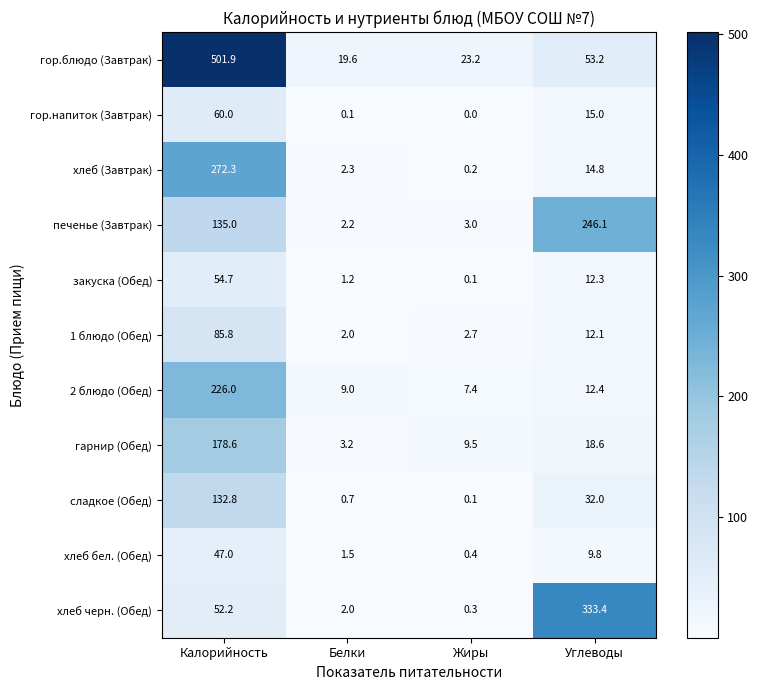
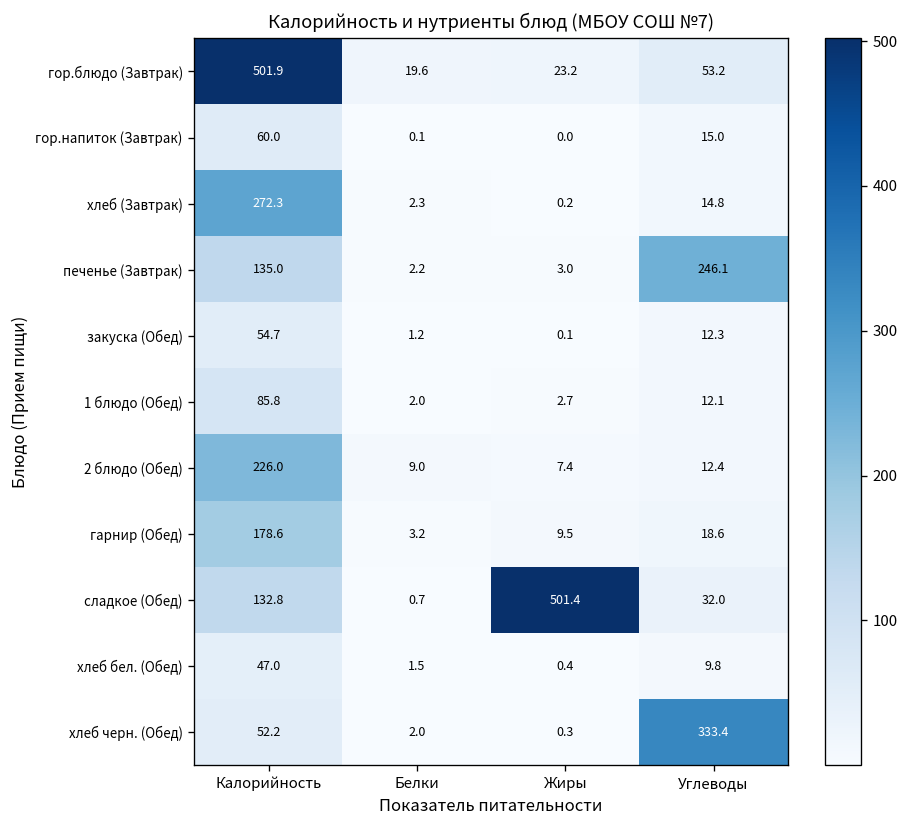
  {
    "гор.блюдо (Завтрак)": {
      "Калорийность": 501.9,
      "Белки": 19.6,
      "Жиры": 23.2,
      "Углеводы": 53.2
    },
    "гор.напиток (Завтрак)": {
      "Калорийность": 60.0,
      "Белки": 0.1,
      "Жиры": 0.0,
      "Углеводы": 15.0
    },
    "хлеб (Завтрак)": {
      "Калорийность": 272.3,
      "Белки": 2.3,
      "Жиры": 0.2,
      "Углеводы": 14.8
    },
    "печенье (Завтрак)": {
      "Калорийность": 135.0,
      "Белки": 2.2,
      "Жиры": 3.0,
      "Углеводы": 246.1
    },
    "закуска (Обед)": {
      "Калорийность": 54.7,
      "Белки": 1.2,
      "Жиры": 0.1,
      "Углеводы": 12.3
    },
    "1 блюдо (Обед)": {
      "Калорийность": 85.8,
      "Белки": 2.0,
      "Жиры": 2.7,
      "Углеводы": 12.1
    },
    "2 блюдо (Обед)": {
      "Калорийность": 226.0,
      "Белки": 9.0,
      "Жиры": 7.4,
      "Углеводы": 12.4
    },
    "гарнир (Обед)": {
      "Калорийность": 178.6,
      "Белки": 3.2,
      "Жиры": 9.5,
      "Углеводы": 18.6
    },
    "сладкое (Обед)": {
      "Калорийность": 132.8,
      "Белки": 0.7,
-     "Жиры": 0.1,
+     "Жиры": 501.4,
      "Углеводы": 32.0
    },
    "хлеб бел. (Обед)": {
      "Калорийность": 47.0,
      "Белки": 1.5,
      "Жиры": 0.4,
      "Углеводы": 9.8
    },
    "хлеб черн. (Обед)": {
      "Калорийность": 52.2,
      "Белки": 2.0,
      "Жиры": 0.3,
      "Углеводы": 333.4
    }
  }
